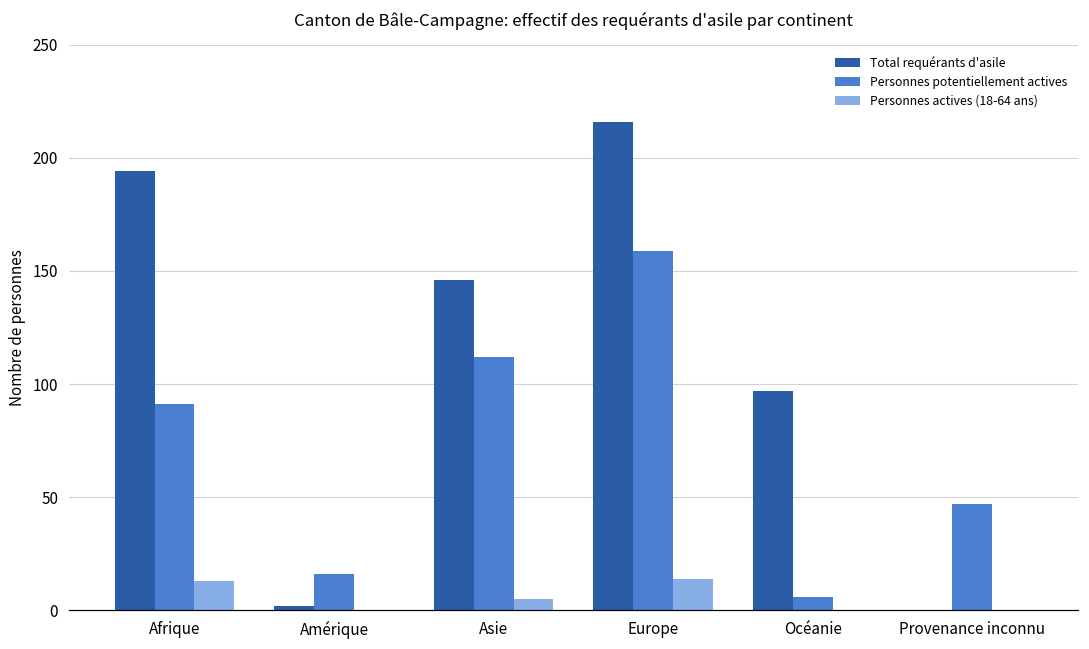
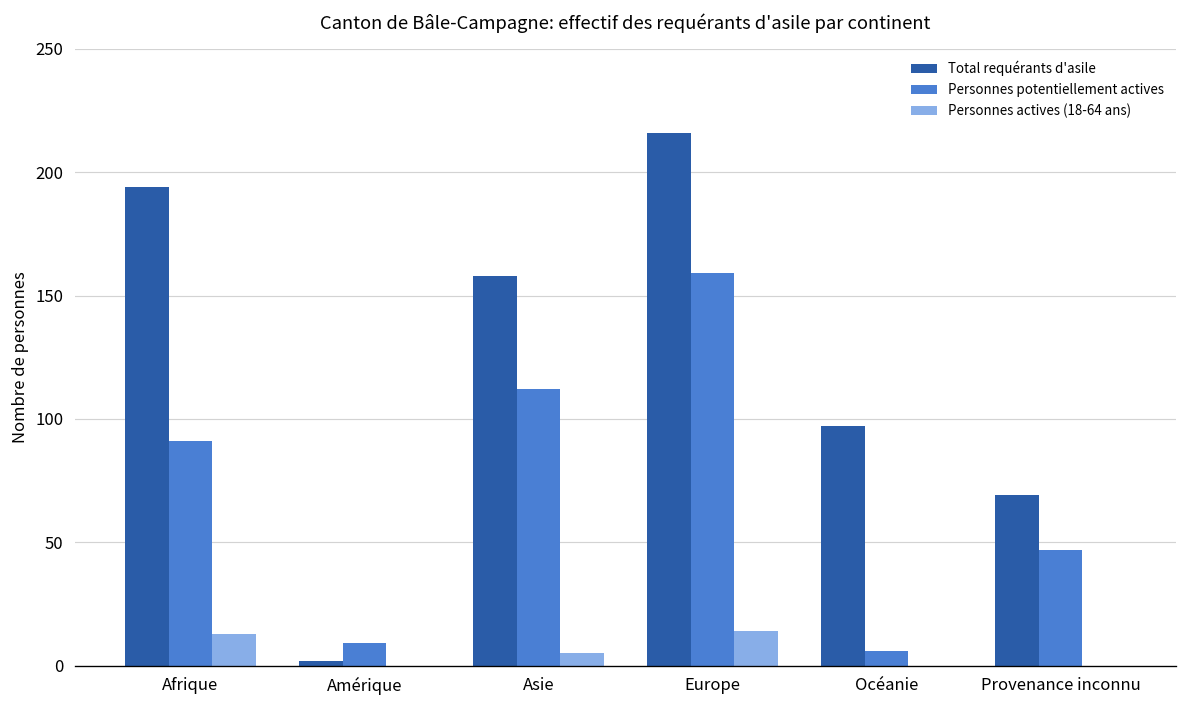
  {
    "Total requérants d'asile": {
      "Afrique": 194,
      "Amérique": 2,
-     "Asie": 146,
+     "Asie": 158,
      "Europe": 216,
      "Océanie": 97,
-     "Provenance inconnu": 0
+     "Provenance inconnu": 69
    },
    "Personnes potentiellement actives": {
      "Afrique": 91,
-     "Amérique": 16,
+     "Amérique": 9,
      "Asie": 112,
      "Europe": 159,
      "Océanie": 6,
      "Provenance inconnu": 47
    },
    "Personnes actives (18-64 ans)": {
      "Afrique": 13,
      "Amérique": 0,
      "Asie": 5,
      "Europe": 14,
      "Océanie": 0,
      "Provenance inconnu": 0
    }
  }
